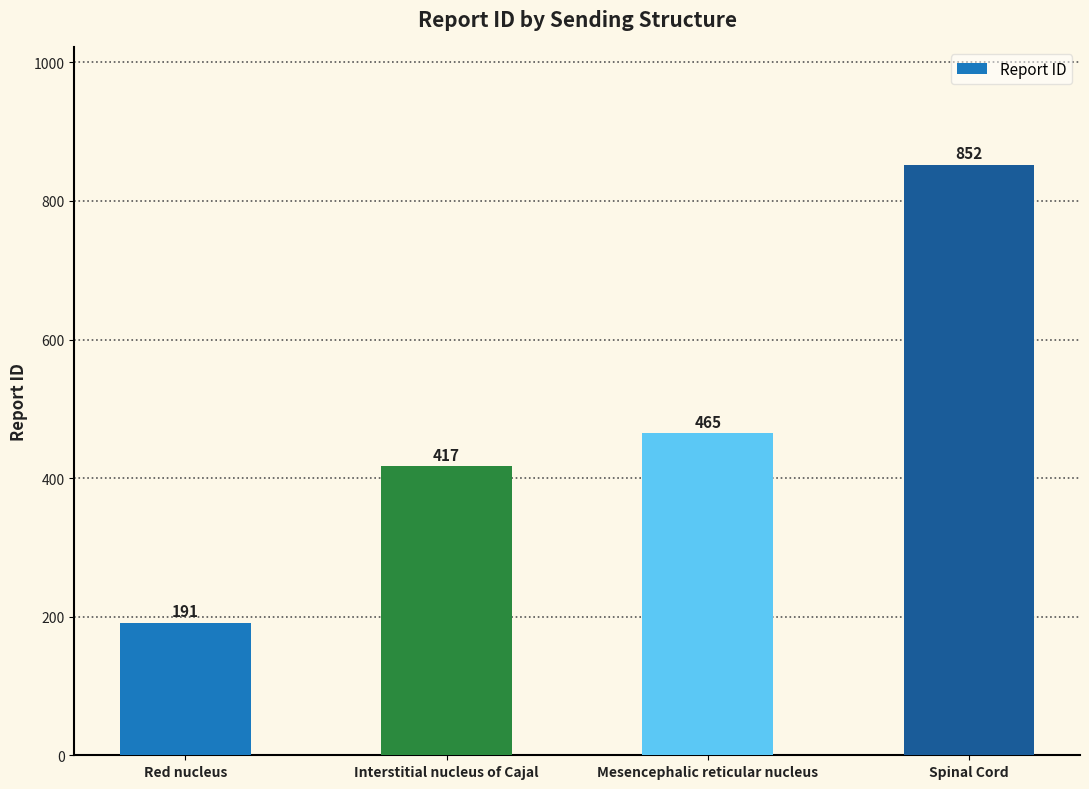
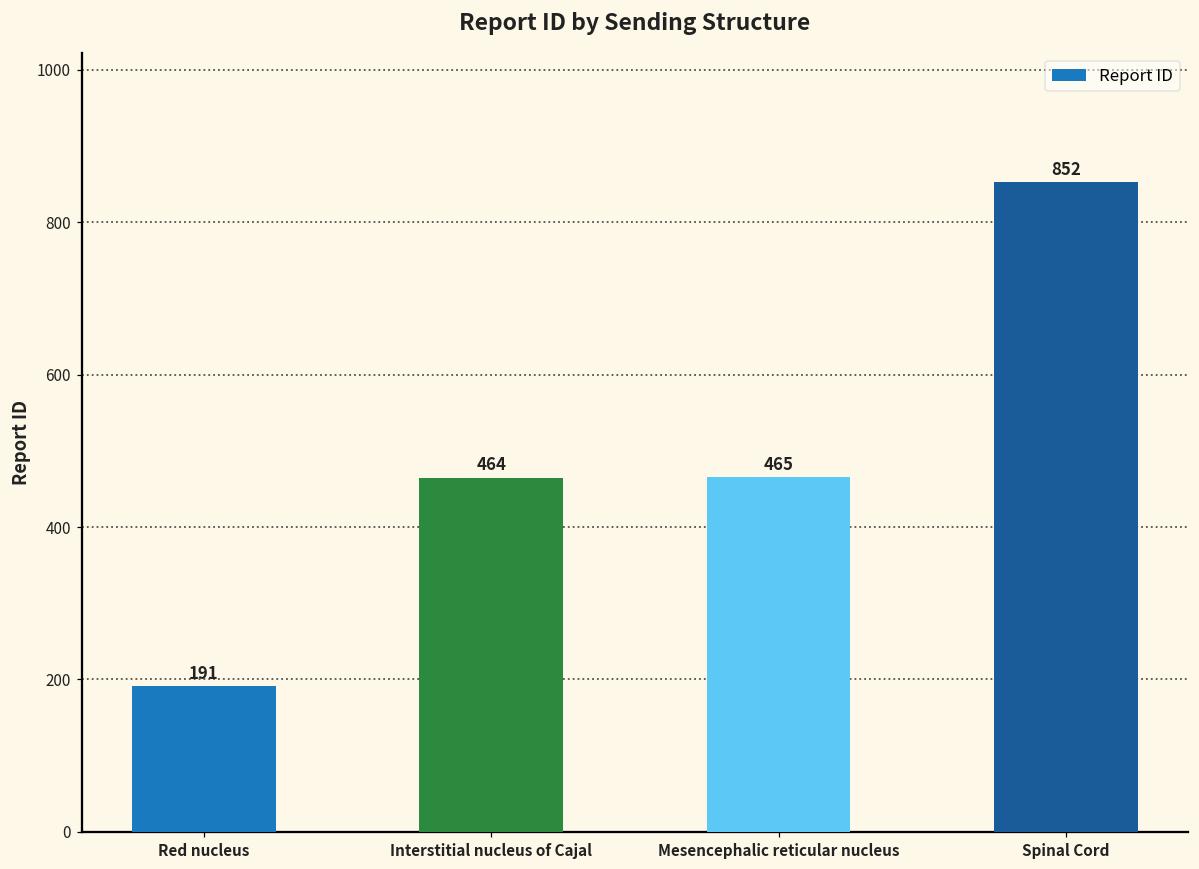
  {
    "Red nucleus": 191,
-   "Interstitial nucleus of Cajal": 417,
+   "Interstitial nucleus of Cajal": 464,
    "Mesencephalic reticular nucleus": 465,
    "Spinal Cord": 852
  }
